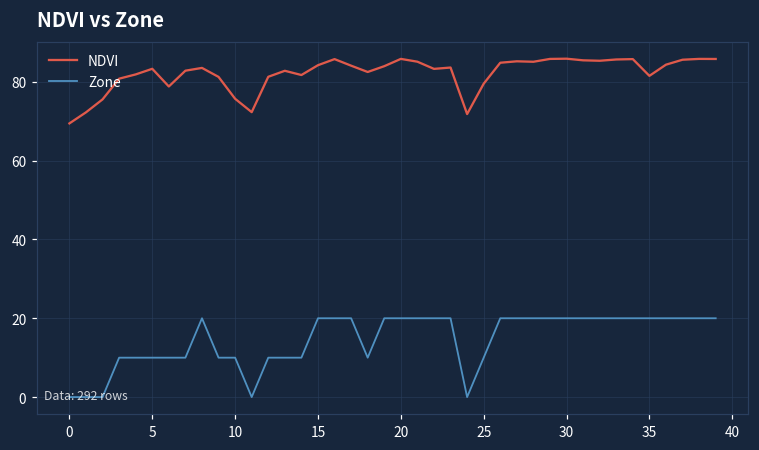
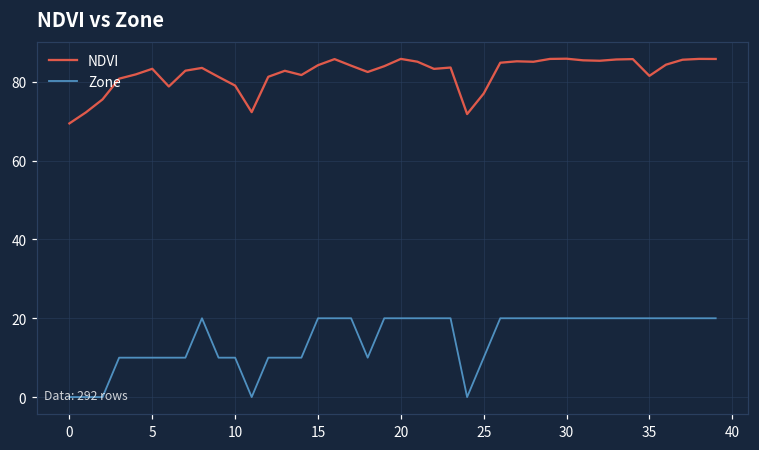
  {
    "NDVI": {
      "0": 69,
      "5": 83,
-     "10": 76,
+     "10": 79,
      "15": 84,
      "20": 86,
-     "25": 80,
+     "25": 77,
      "30": 86,
      "35": 82
    },
    "Zone": {
      "5": 10,
      "10": 10,
      "15": 20,
      "20": 20,
      "25": 10,
      "30": 20,
      "35": 20
    }
  }
